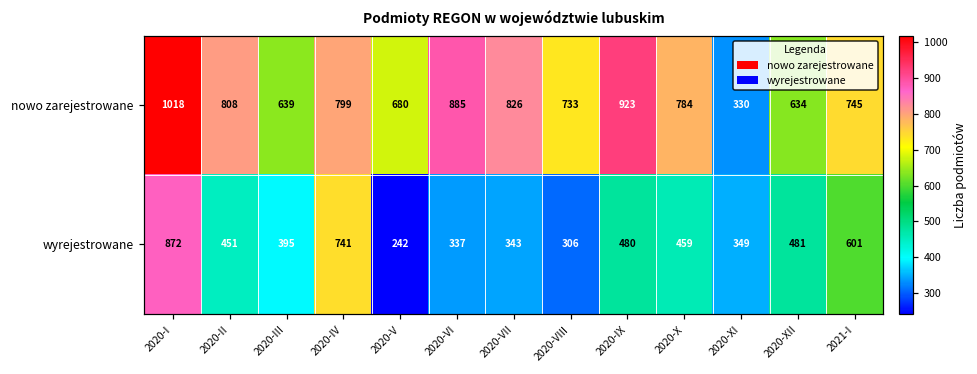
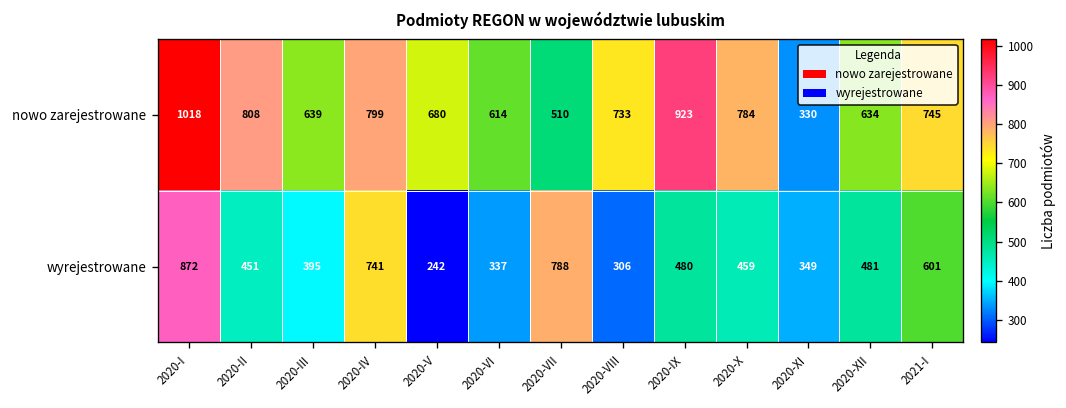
  {
    "nowo zarejestrowane": {
      "2020-I": 1018,
      "2020-II": 808,
      "2020-III": 639,
      "2020-IV": 799,
      "2020-V": 680,
-     "2020-VI": 885,
-     "2020-VII": 826,
+     "2020-VI": 614,
+     "2020-VII": 510,
      "2020-VIII": 733,
      "2020-IX": 923,
      "2020-X": 784,
      "2020-XI": 330,
      "2020-XII": 634,
      "2021-I": 745
    },
    "wyrejestrowane": {
      "2020-I": 872,
      "2020-II": 451,
      "2020-III": 395,
      "2020-IV": 741,
      "2020-V": 242,
      "2020-VI": 337,
-     "2020-VII": 343,
+     "2020-VII": 788,
      "2020-VIII": 306,
      "2020-IX": 480,
      "2020-X": 459,
      "2020-XI": 349,
      "2020-XII": 481,
      "2021-I": 601
    }
  }
